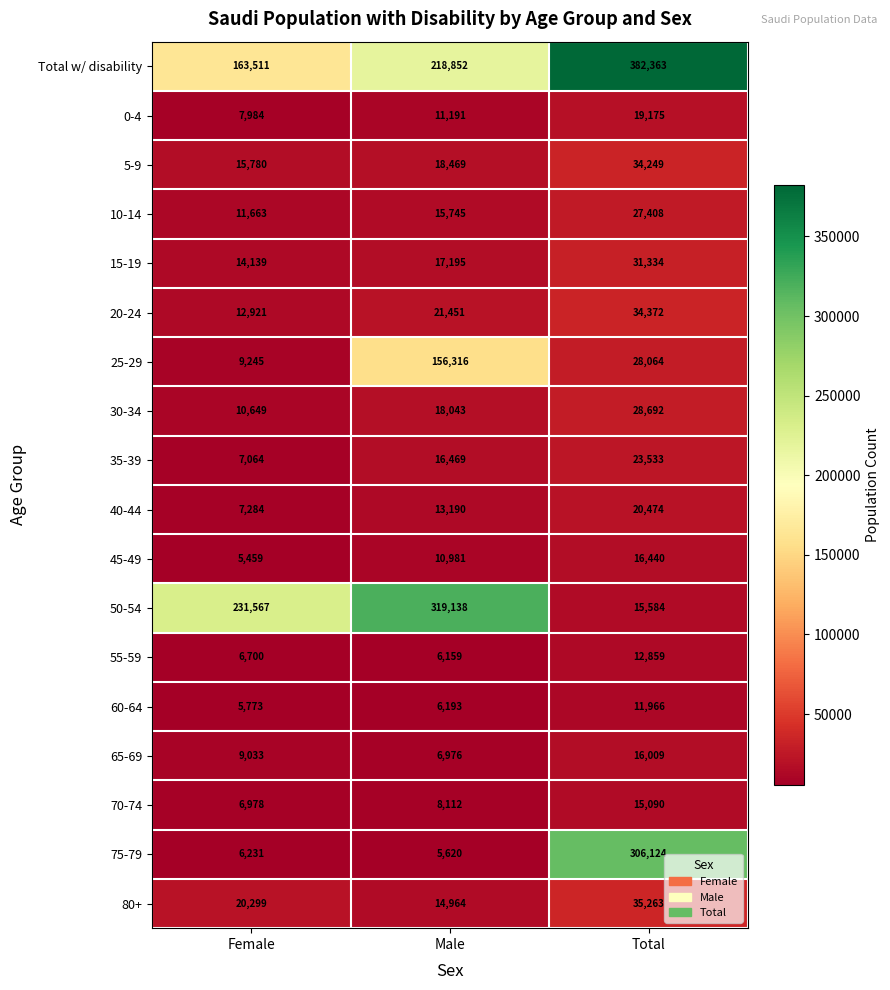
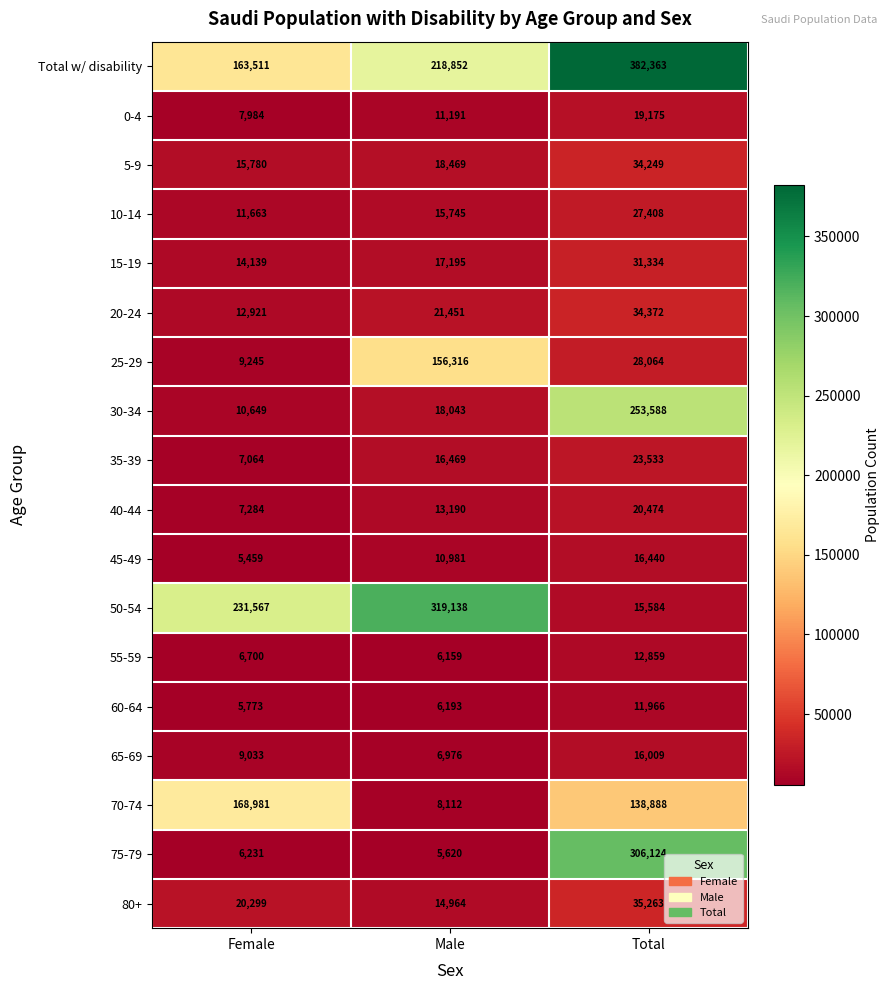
  {
    "Total w/ disability": {
      "Female": "163,511",
      "Male": "218,852",
      "Total": "382,363"
    },
    "0-4": {
      "Female": "7,984",
      "Male": "11,191",
      "Total": "19,175"
    },
    "5-9": {
      "Female": "15,780",
      "Male": "18,469",
      "Total": "34,249"
    },
    "10-14": {
      "Female": "11,663",
      "Male": "15,745",
      "Total": "27,408"
    },
    "15-19": {
      "Female": "14,139",
      "Male": "17,195",
      "Total": "31,334"
    },
    "20-24": {
      "Female": "12,921",
      "Male": "21,451",
      "Total": "34,372"
    },
    "25-29": {
      "Female": "9,245",
      "Male": "156,316",
      "Total": "28,064"
    },
    "30-34": {
      "Female": "10,649",
      "Male": "18,043",
-     "Total": "28,692"
+     "Total": "253,588"
    },
    "35-39": {
      "Female": "7,064",
      "Male": "16,469",
      "Total": "23,533"
    },
    "40-44": {
      "Female": "7,284",
      "Male": "13,190",
      "Total": "20,474"
    },
    "45-49": {
      "Female": "5,459",
      "Male": "10,981",
      "Total": "16,440"
    },
    "50-54": {
      "Female": "231,567",
      "Male": "319,138",
      "Total": "15,584"
    },
    "55-59": {
      "Female": "6,700",
      "Male": "6,159",
      "Total": "12,859"
    },
    "60-64": {
      "Female": "5,773",
      "Male": "6,193",
      "Total": "11,966"
    },
    "65-69": {
      "Female": "9,033",
      "Male": "6,976",
      "Total": "16,009"
    },
    "70-74": {
-     "Female": "6,978",
+     "Female": "168,981",
      "Male": "8,112",
-     "Total": "15,090"
+     "Total": "138,888"
    },
    "75-79": {
      "Female": "6,231",
      "Male": "5,620"
    },
    "80+": {
      "Female": "20,299",
      "Male": "14,964"
    }
  }
